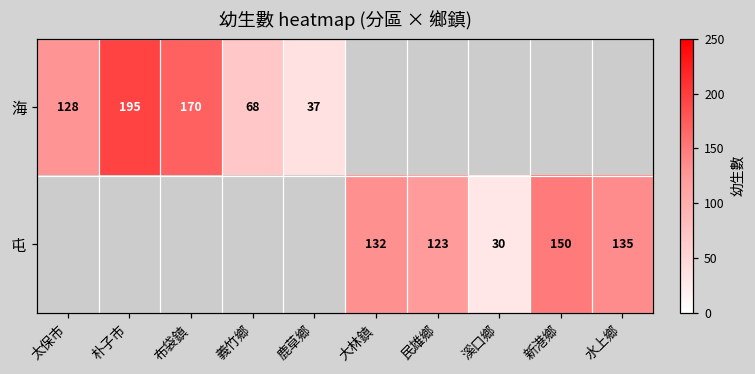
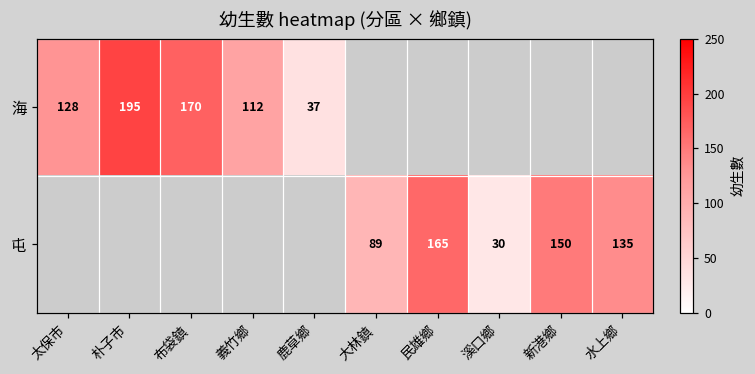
  {
    "海": {
      "太保市": 128,
      "朴子市": 195,
      "布袋鎮": 170,
-     "義竹鄉": 68,
+     "義竹鄉": 112,
      "鹿草鄉": 37
    },
    "屯": {
-     "大林鎮": 132,
-     "民雄鄉": 123,
+     "大林鎮": 89,
+     "民雄鄉": 165,
      "溪口鄉": 30,
      "新港鄉": 150,
      "水上鄉": 135
    }
  }
